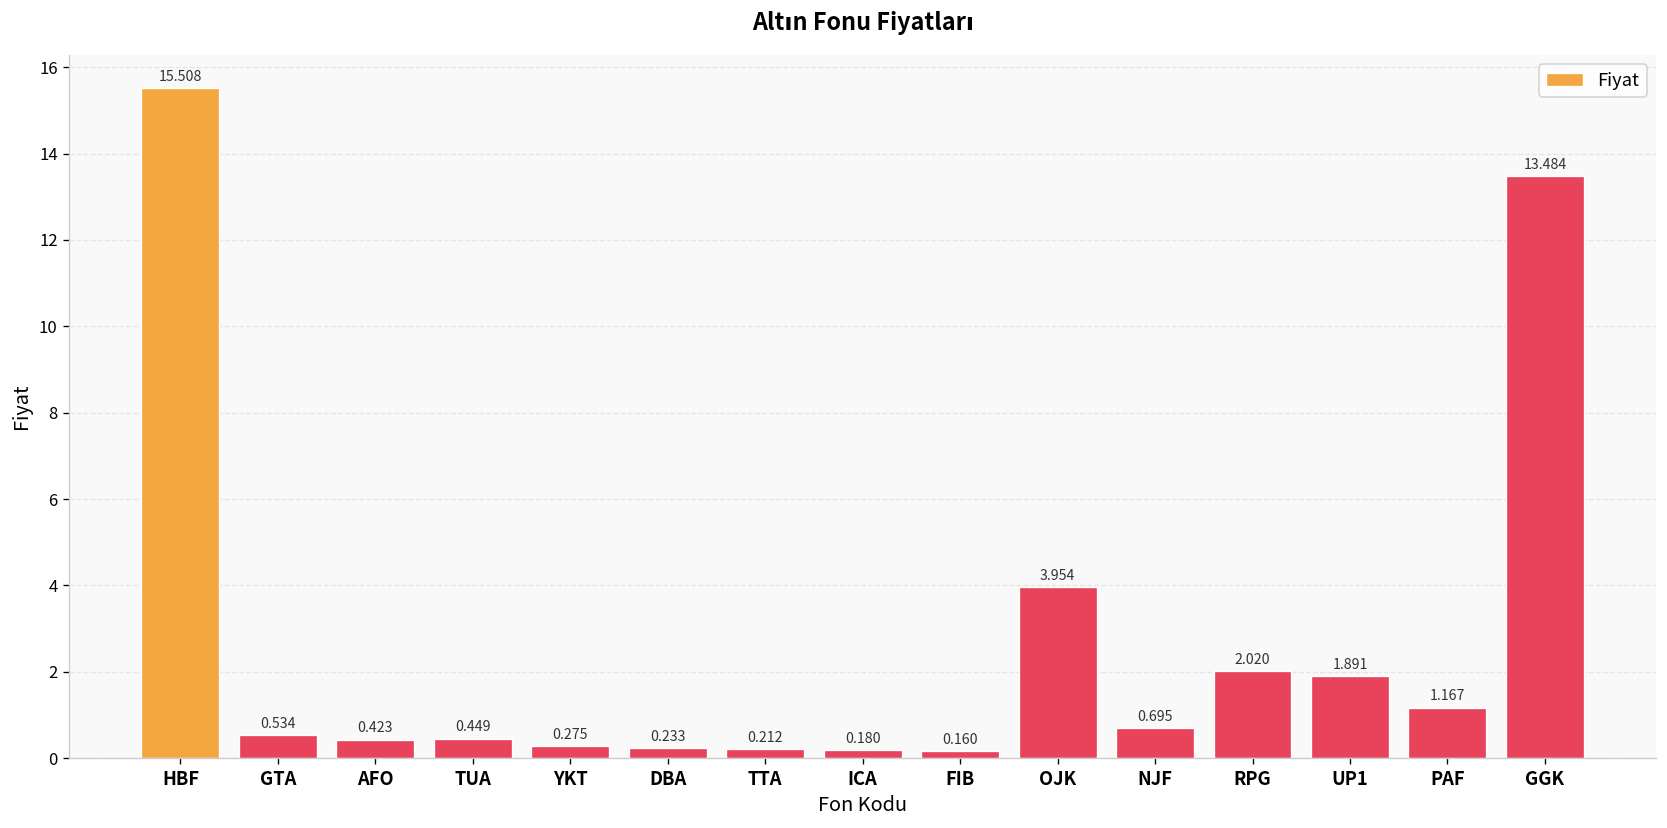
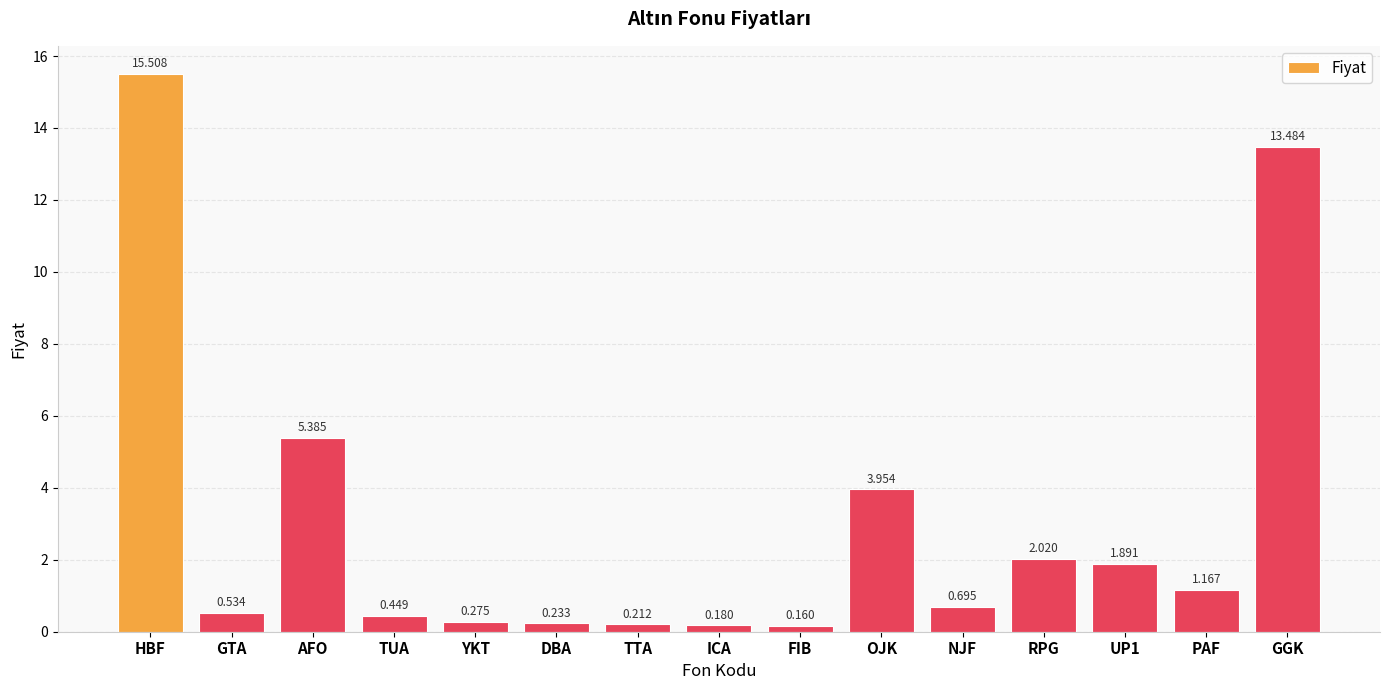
  {
    "HBF": 15.508,
    "GTA": 0.534,
-   "AFO": 0.423,
+   "AFO": 5.385,
    "TUA": 0.449,
    "YKT": 0.275,
    "DBA": 0.233,
    "TTA": 0.212,
    "ICA": 0.180,
    "FIB": 0.160,
    "OJK": 3.954,
    "NJF": 0.695,
    "RPG": 2.020,
    "UP1": 1.891,
    "PAF": 1.167,
    "GGK": 13.484
  }
